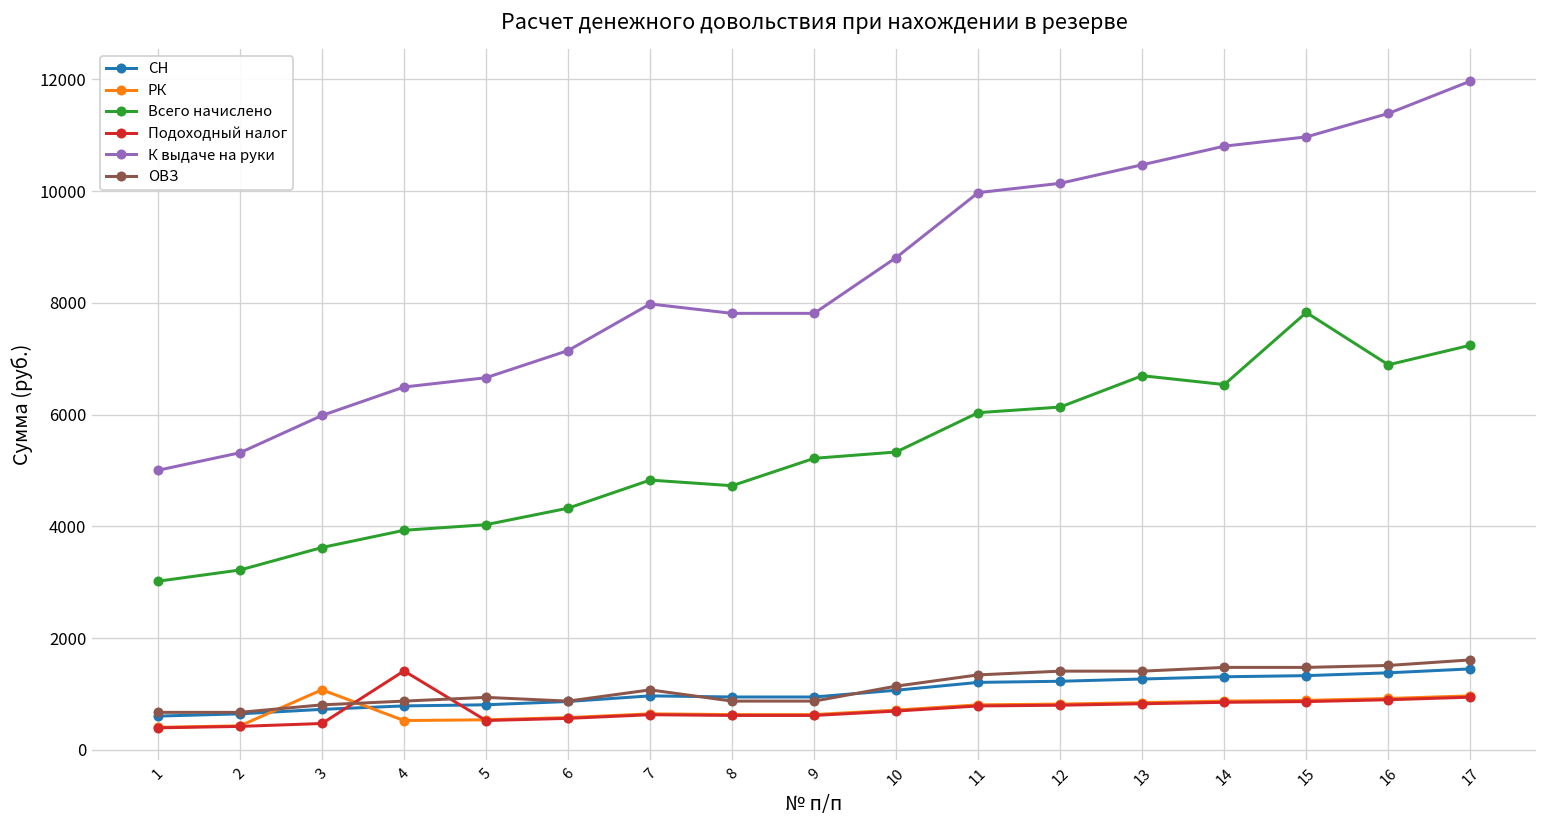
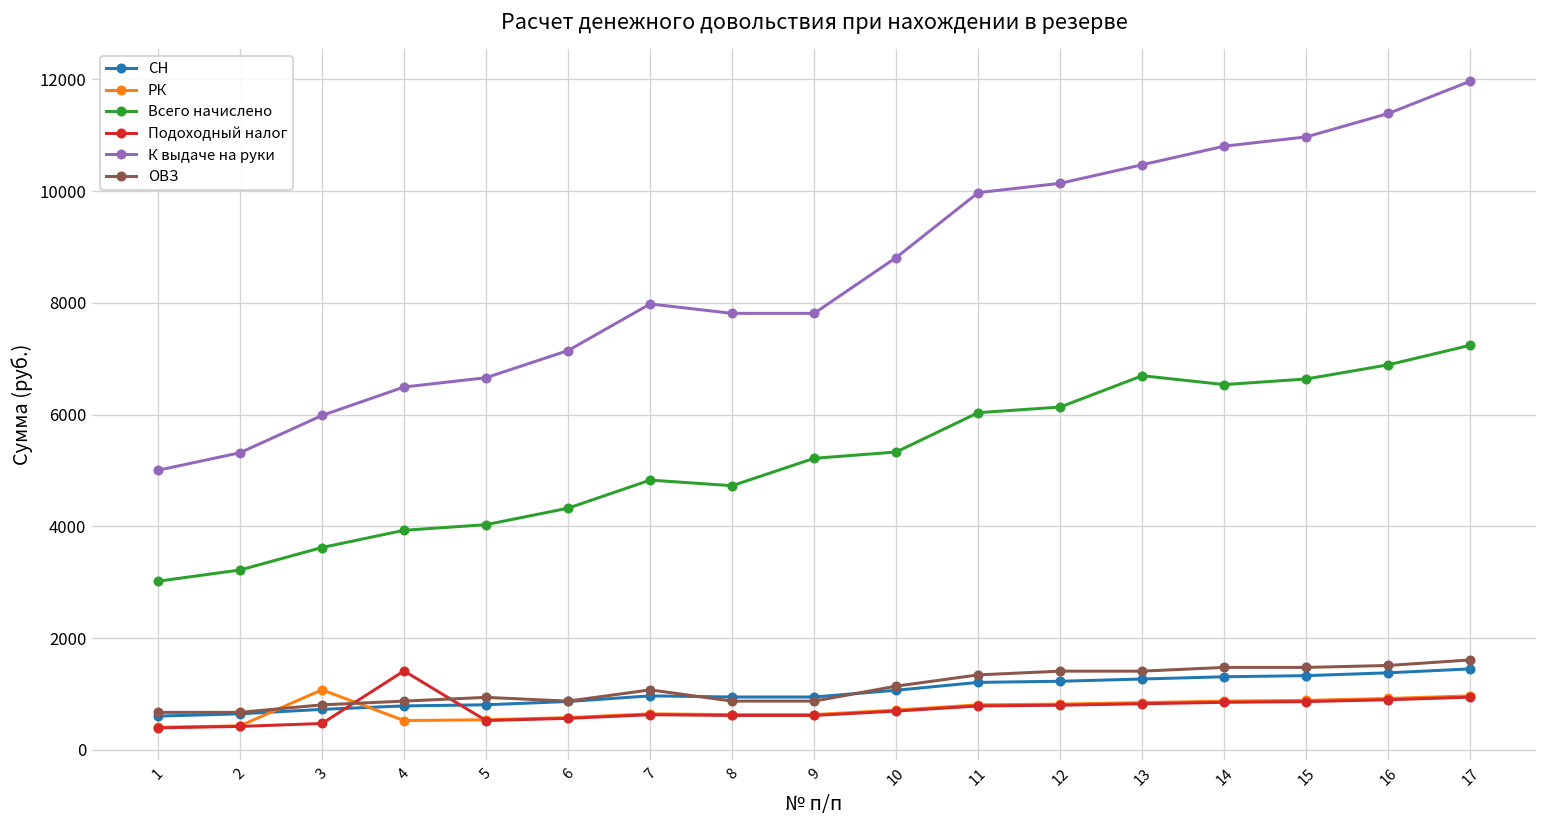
  {
    "СН": {
      "1": 600,
      "3": 700,
      "4": 800,
      "5": 800,
      "7": 1000,
      "8": 900,
      "9": 900,
      "10": 1100,
      "11": 1200,
      "12": 1200,
      "13": 1300,
      "14": 1300,
      "15": 1300,
      "16": 1400,
      "17": 1400
    },
    "РК": {
      "3": 1100,
      "4": 500
    },
    "Всего начислено": {
      "1": 3000,
      "2": 3200,
      "3": 3600,
      "4": 3900,
      "5": 4000,
      "6": 4300,
      "7": 4800,
      "8": 4700,
      "9": 5200,
      "10": 5300,
      "11": 6000,
      "12": 6100,
      "13": 6700,
      "14": 6500,
-     "15": 7800,
+     "15": 6600,
      "16": 6900,
      "17": 7200
    },
    "Подоходный налог": {
      "3": 500,
      "4": 1400
    },
    "К выдаче на руки": {
      "1": 5000,
      "2": 5300,
      "3": 6000,
      "4": 6500,
      "5": 6700,
      "6": 7100,
      "7": 8000,
      "8": 7800,
      "9": 7800,
      "10": 8800,
      "11": 10000,
      "12": 10100,
      "13": 10500,
      "14": 10800,
      "15": 11000,
      "16": 11400,
      "17": 12000
    },
    "ОВЗ": {
      "1": 700,
      "3": 800,
      "4": 900,
      "5": 900,
      "7": 1100,
      "8": 900,
      "9": 900,
      "10": 1100,
      "11": 1300,
      "12": 1400,
      "13": 1400,
      "14": 1500,
      "15": 1500,
      "16": 1500,
      "17": 1600
    }
  }
